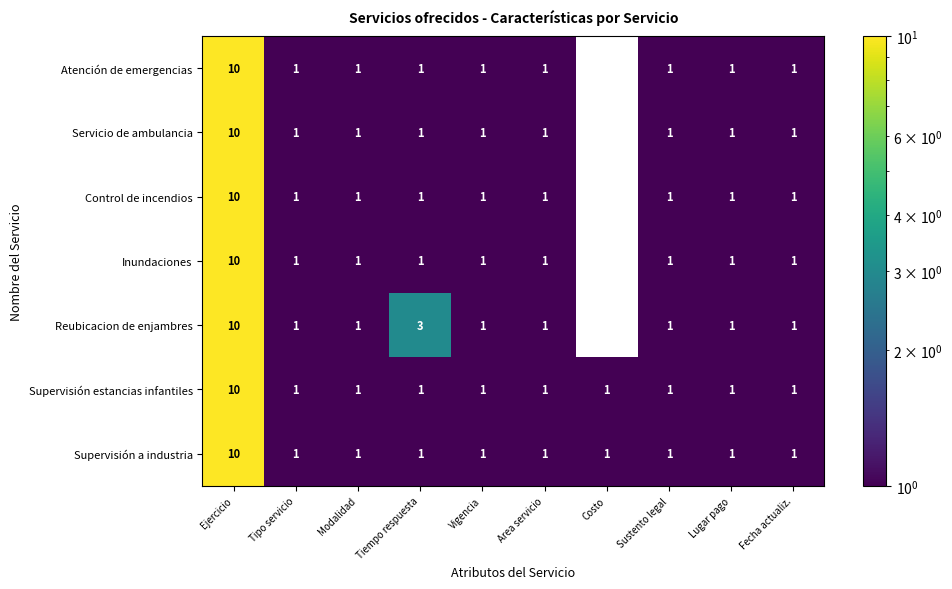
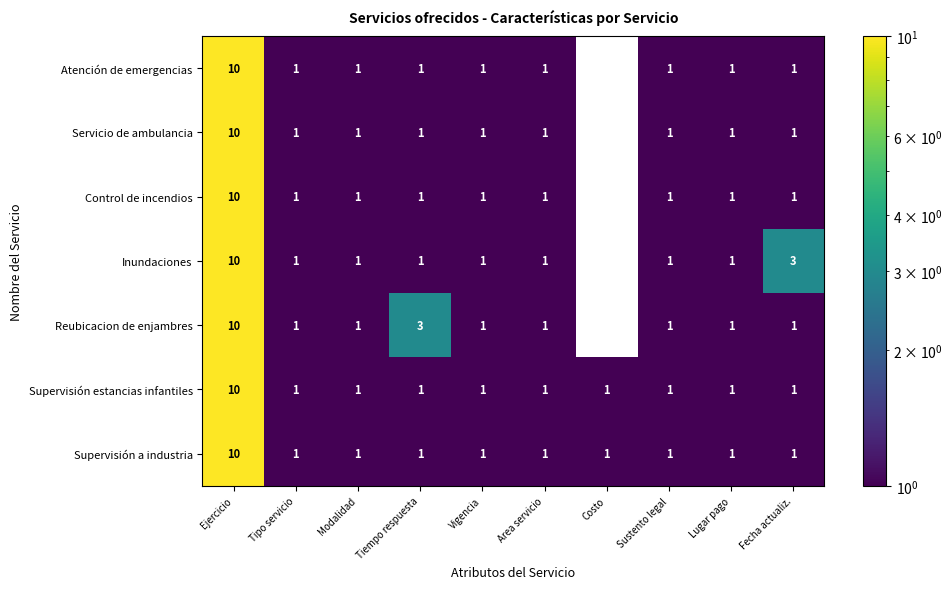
  {
    "Atención de emergencias": {
      "Ejercicio": 10,
      "Tipo servicio": 1,
      "Modalidad": 1,
      "Tiempo respuesta": 1,
      "Vigencia": 1,
      "Area servicio": 1,
      "Sustento legal": 1,
      "Lugar pago": 1,
      "Fecha actualiz.": 1
    },
    "Servicio de ambulancia": {
      "Ejercicio": 10,
      "Tipo servicio": 1,
      "Modalidad": 1,
      "Tiempo respuesta": 1,
      "Vigencia": 1,
      "Area servicio": 1,
      "Sustento legal": 1,
      "Lugar pago": 1,
      "Fecha actualiz.": 1
    },
    "Control de incendios": {
      "Ejercicio": 10,
      "Tipo servicio": 1,
      "Modalidad": 1,
      "Tiempo respuesta": 1,
      "Vigencia": 1,
      "Area servicio": 1,
      "Sustento legal": 1,
      "Lugar pago": 1,
      "Fecha actualiz.": 1
    },
    "Inundaciones": {
      "Ejercicio": 10,
      "Tipo servicio": 1,
      "Modalidad": 1,
      "Tiempo respuesta": 1,
      "Vigencia": 1,
      "Area servicio": 1,
      "Sustento legal": 1,
      "Lugar pago": 1,
-     "Fecha actualiz.": 1
+     "Fecha actualiz.": 3
    },
    "Reubicacion de enjambres": {
      "Ejercicio": 10,
      "Tipo servicio": 1,
      "Modalidad": 1,
      "Tiempo respuesta": 3,
      "Vigencia": 1,
      "Area servicio": 1,
      "Sustento legal": 1,
      "Lugar pago": 1,
      "Fecha actualiz.": 1
    },
    "Supervisión estancias infantiles": {
      "Ejercicio": 10,
      "Tipo servicio": 1,
      "Modalidad": 1,
      "Tiempo respuesta": 1,
      "Vigencia": 1,
      "Area servicio": 1,
      "Costo": 1,
      "Sustento legal": 1,
      "Lugar pago": 1,
      "Fecha actualiz.": 1
    },
    "Supervisión a industria": {
      "Ejercicio": 10,
      "Tipo servicio": 1,
      "Modalidad": 1,
      "Tiempo respuesta": 1,
      "Vigencia": 1,
      "Area servicio": 1,
      "Costo": 1,
      "Sustento legal": 1,
      "Lugar pago": 1,
      "Fecha actualiz.": 1
    }
  }
